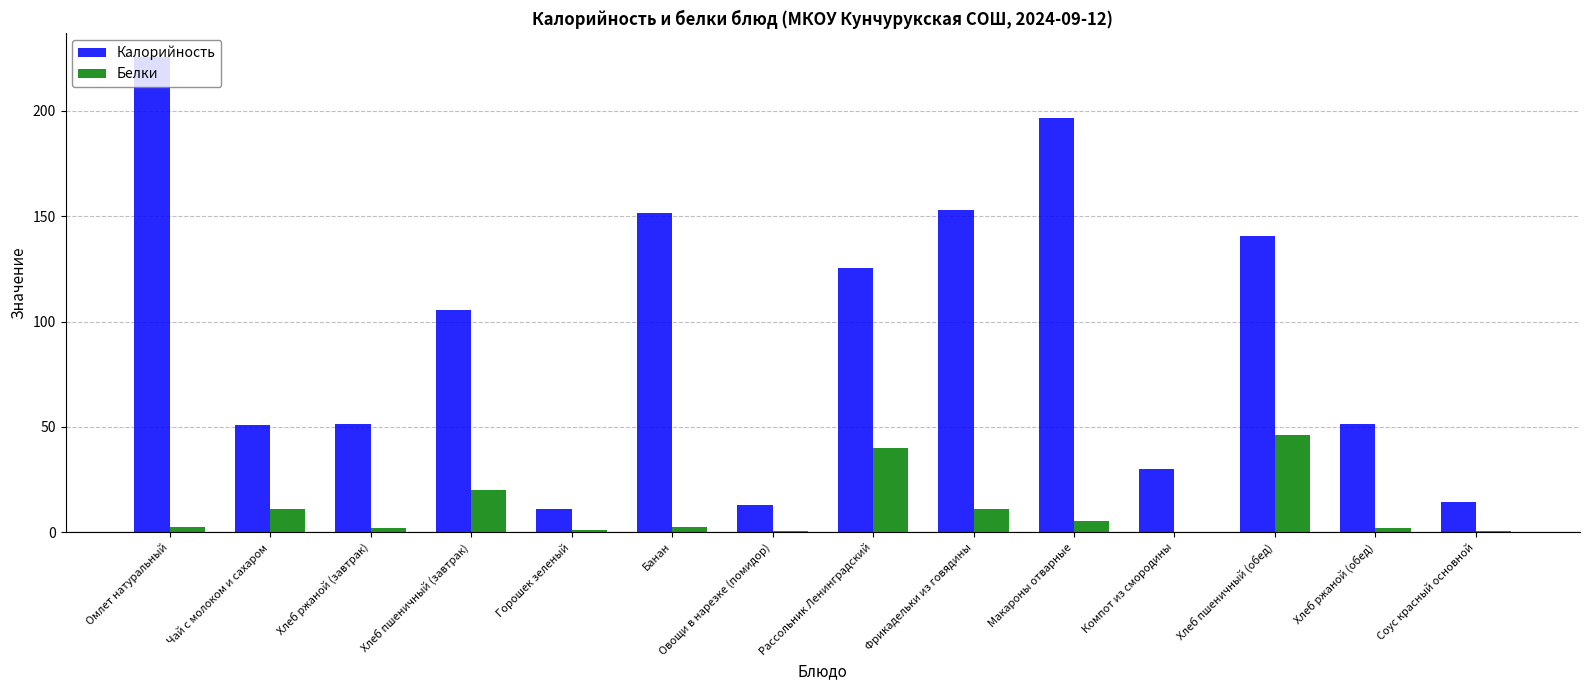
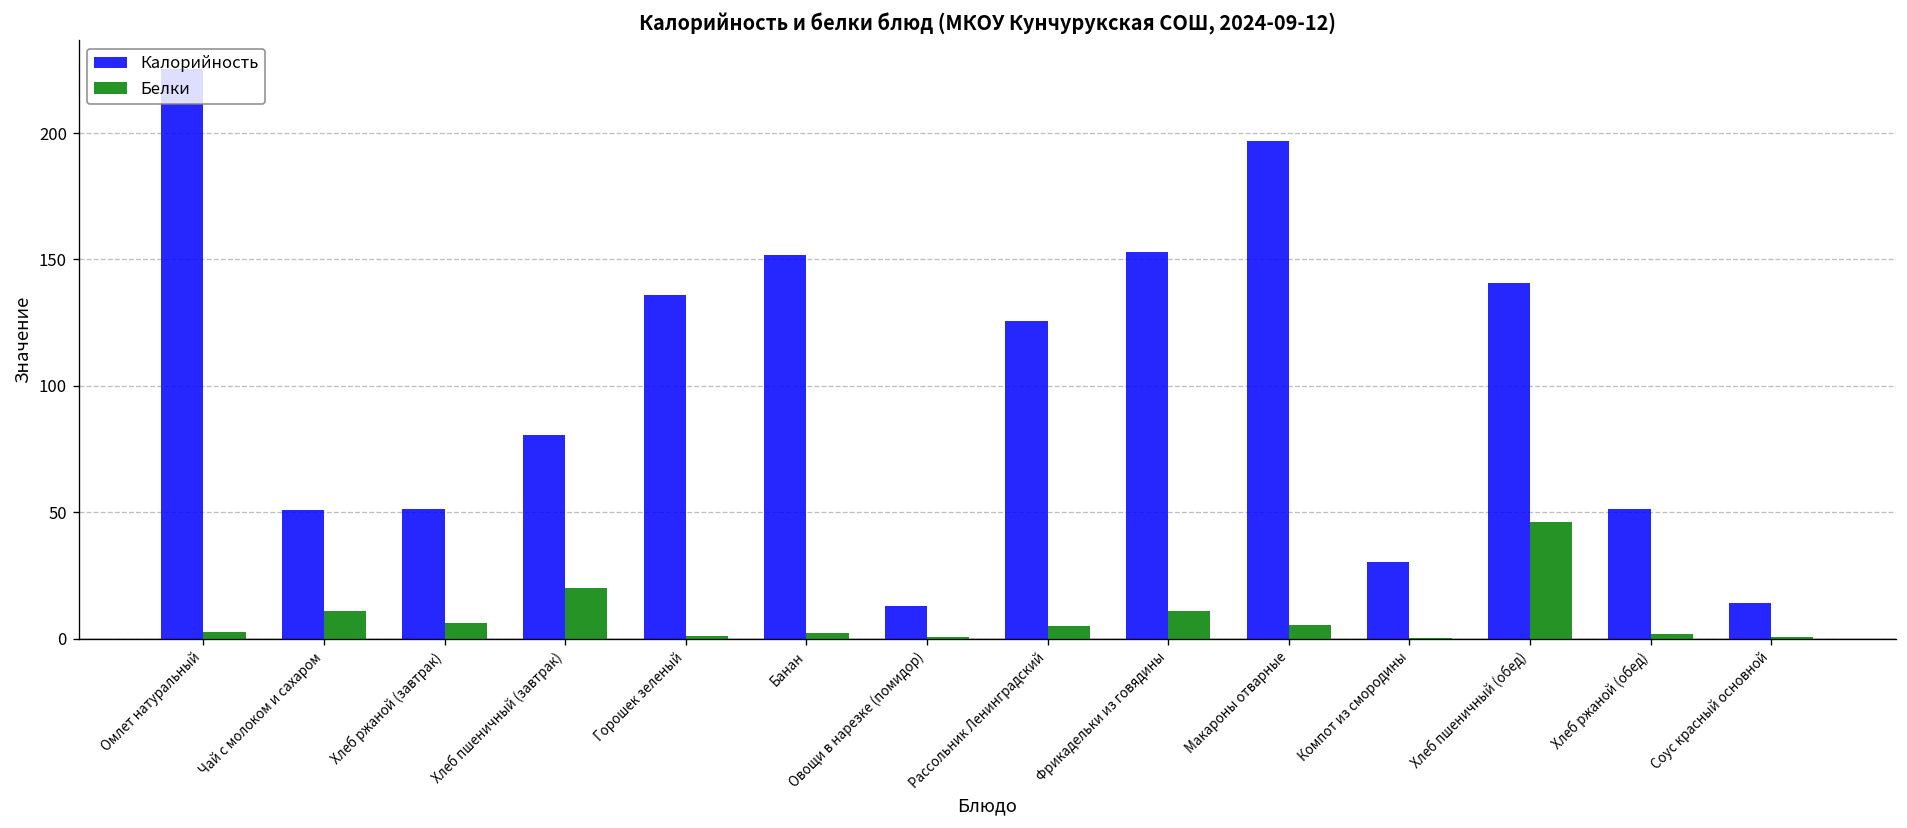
  {
    "Калорийность": {
      "Чай с молоком и сахаром": 51,
      "Хлеб ржаной (завтрак)": 51,
-     "Хлеб пшеничный (завтрак)": 106,
-     "Горошек зеленый": 11,
+     "Хлеб пшеничный (завтрак)": 80,
+     "Горошек зеленый": 136,
      "Банан": 152,
      "Овощи в нарезке (помидор)": 13,
      "Рассольник Ленинградский": 126,
      "Фрикадельки из говядины": 153,
      "Макароны отварные": 197,
      "Компот из смородины": 30,
      "Хлеб пшеничный (обед)": 141,
      "Хлеб ржаной (обед)": 51,
      "Соус красный основной": 14
    },
    "Белки": {
      "Омлет натуральный": 3,
      "Чай с молоком и сахаром": 11,
-     "Хлеб ржаной (завтрак)": 2,
+     "Хлеб ржаной (завтрак)": 6,
      "Хлеб пшеничный (завтрак)": 20,
      "Банан": 2,
-     "Рассольник Ленинградский": 40,
+     "Рассольник Ленинградский": 5,
      "Фрикадельки из говядины": 11,
      "Макароны отварные": 5,
      "Хлеб пшеничный (обед)": 46,
      "Хлеб ржаной (обед)": 2
    }
  }
